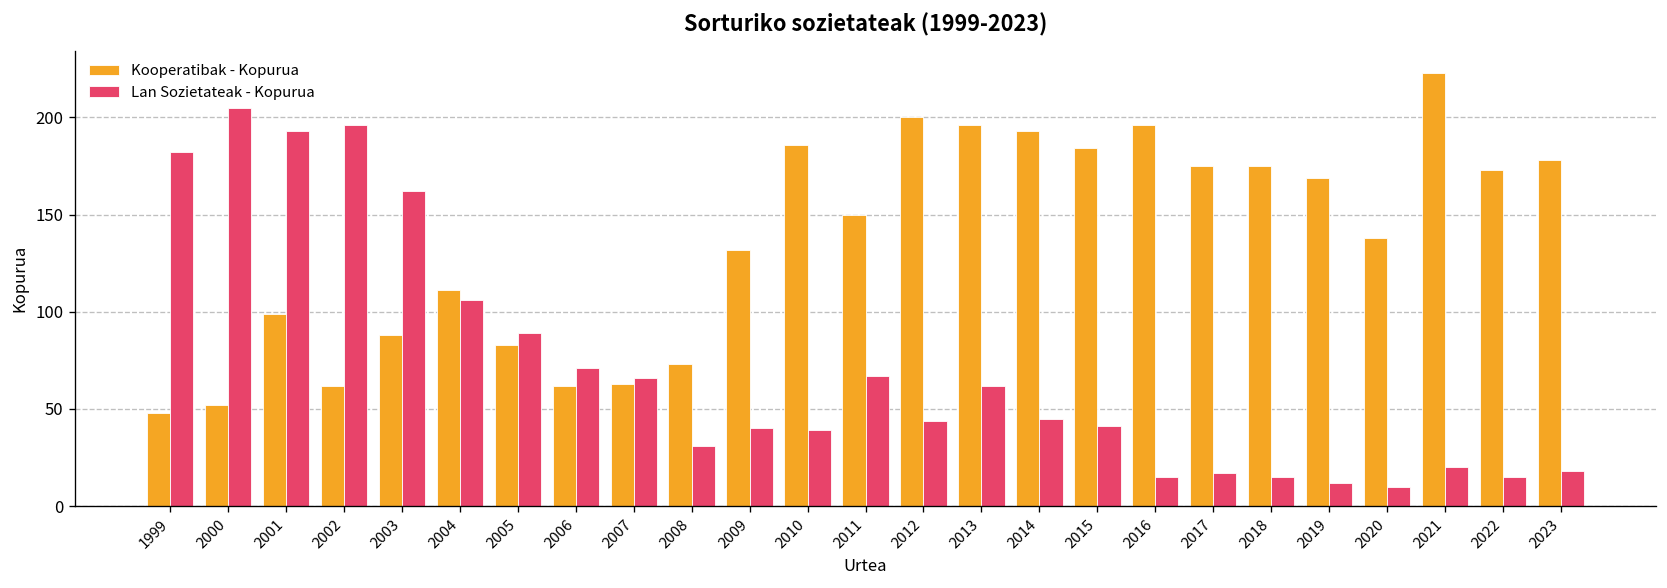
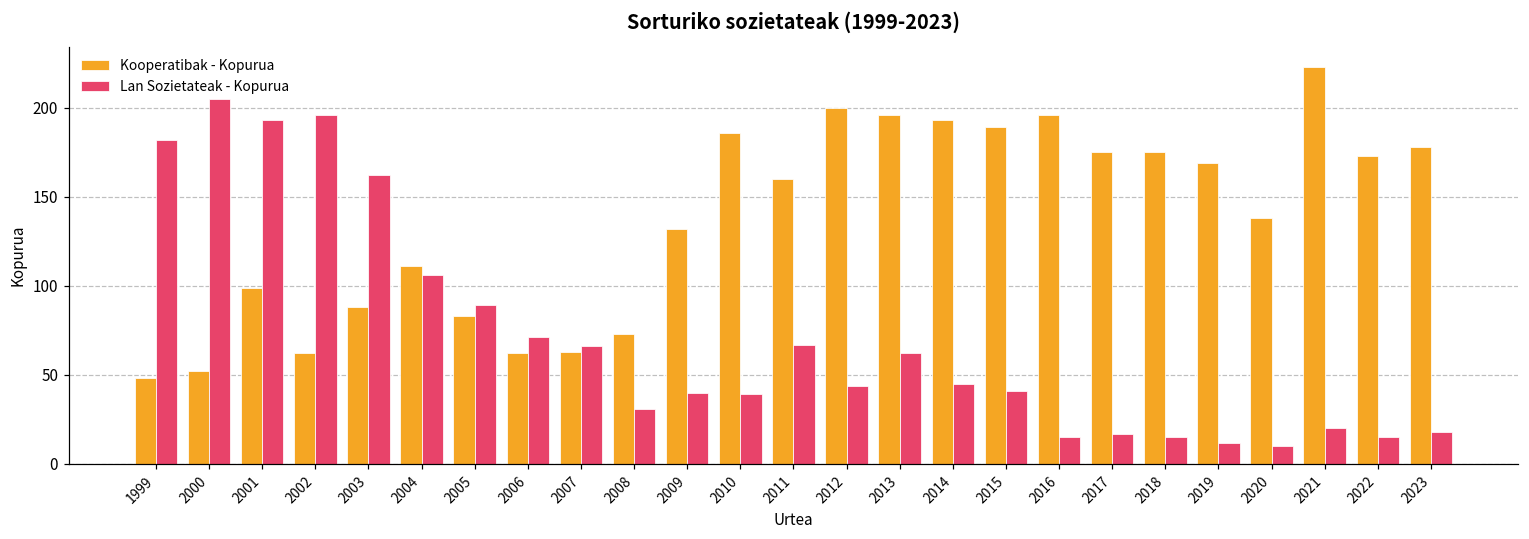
  {
    "Kooperatibak - Kopurua": {
      "1999": 48,
      "2000": 52,
      "2001": 99,
      "2002": 62,
      "2003": 88,
      "2004": 111,
      "2005": 83,
      "2006": 62,
      "2007": 63,
      "2008": 73,
      "2009": 132,
      "2010": 186,
-     "2011": 150,
+     "2011": 160,
      "2012": 200,
      "2013": 196,
      "2014": 193,
-     "2015": 184,
+     "2015": 189,
      "2016": 196,
      "2017": 175,
      "2018": 175,
      "2019": 169,
      "2020": 138,
      "2021": 223,
      "2022": 173,
      "2023": 178
    },
    "Lan Sozietateak - Kopurua": {
      "1999": 182,
      "2000": 205,
      "2001": 193,
      "2002": 196,
      "2003": 162,
      "2004": 106,
      "2005": 89,
      "2006": 71,
      "2007": 66,
      "2008": 31,
      "2009": 40,
      "2010": 39,
      "2011": 67,
      "2012": 44,
      "2013": 62,
      "2014": 45,
      "2015": 41,
      "2016": 15,
      "2017": 17,
      "2018": 15,
      "2019": 12,
      "2020": 10,
      "2021": 20,
      "2022": 15,
      "2023": 18
    }
  }
